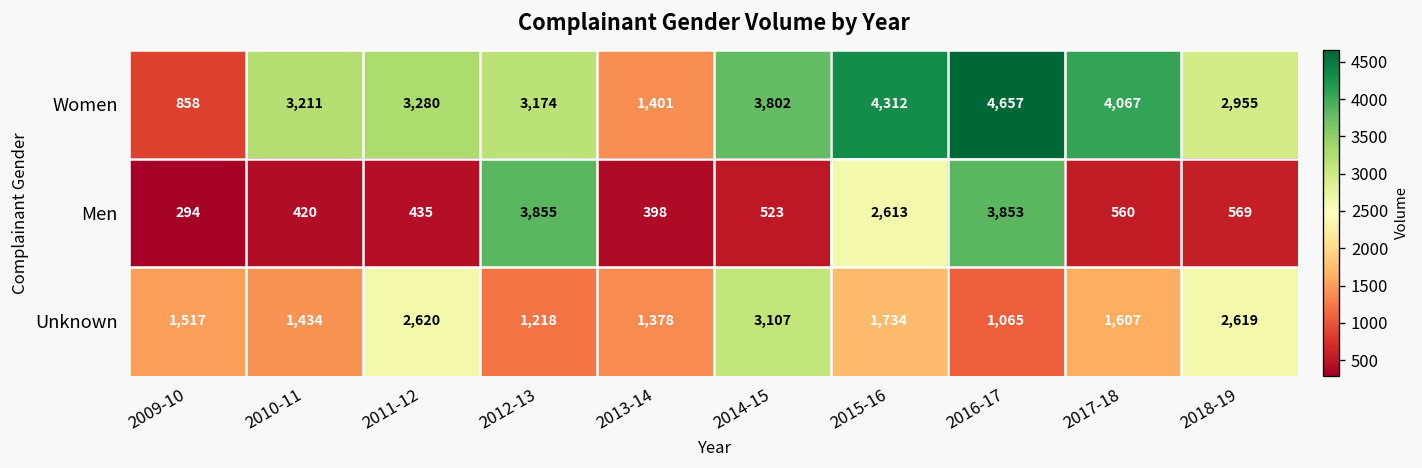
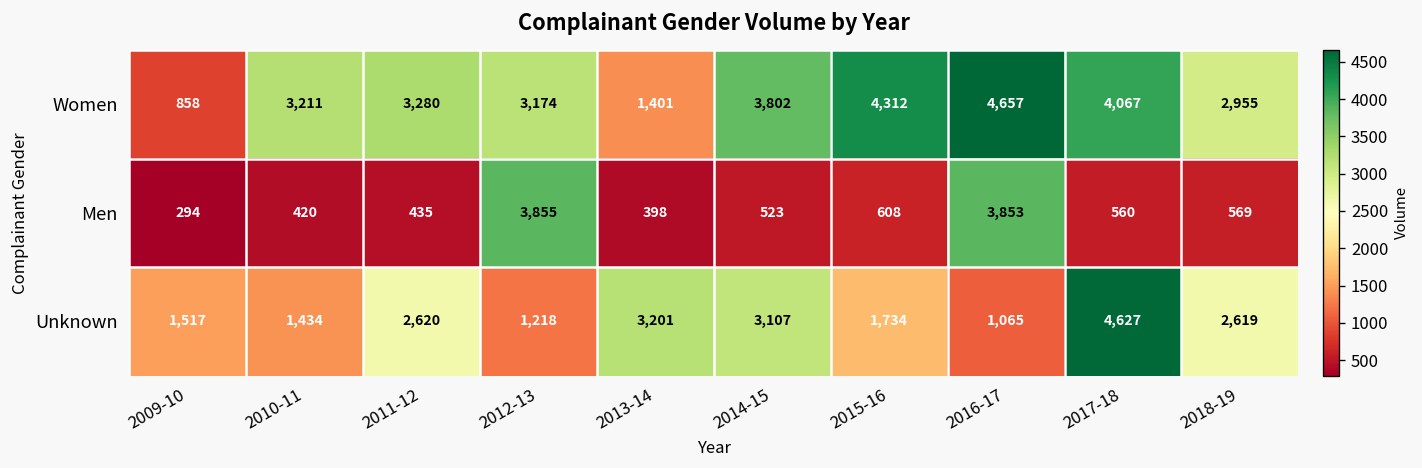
  {
    "Women": {
      "2009-10": "858",
      "2010-11": "3,211",
      "2011-12": "3,280",
      "2012-13": "3,174",
      "2013-14": "1,401",
      "2014-15": "3,802",
      "2015-16": "4,312",
      "2016-17": "4,657",
      "2017-18": "4,067",
      "2018-19": "2,955"
    },
    "Men": {
      "2009-10": "294",
      "2010-11": "420",
      "2011-12": "435",
      "2012-13": "3,855",
      "2013-14": "398",
      "2014-15": "523",
-     "2015-16": "2,613",
+     "2015-16": "608",
      "2016-17": "3,853",
      "2017-18": "560",
      "2018-19": "569"
    },
    "Unknown": {
      "2009-10": "1,517",
      "2010-11": "1,434",
      "2011-12": "2,620",
      "2012-13": "1,218",
-     "2013-14": "1,378",
+     "2013-14": "3,201",
      "2014-15": "3,107",
      "2015-16": "1,734",
      "2016-17": "1,065",
-     "2017-18": "1,607",
+     "2017-18": "4,627",
      "2018-19": "2,619"
    }
  }
